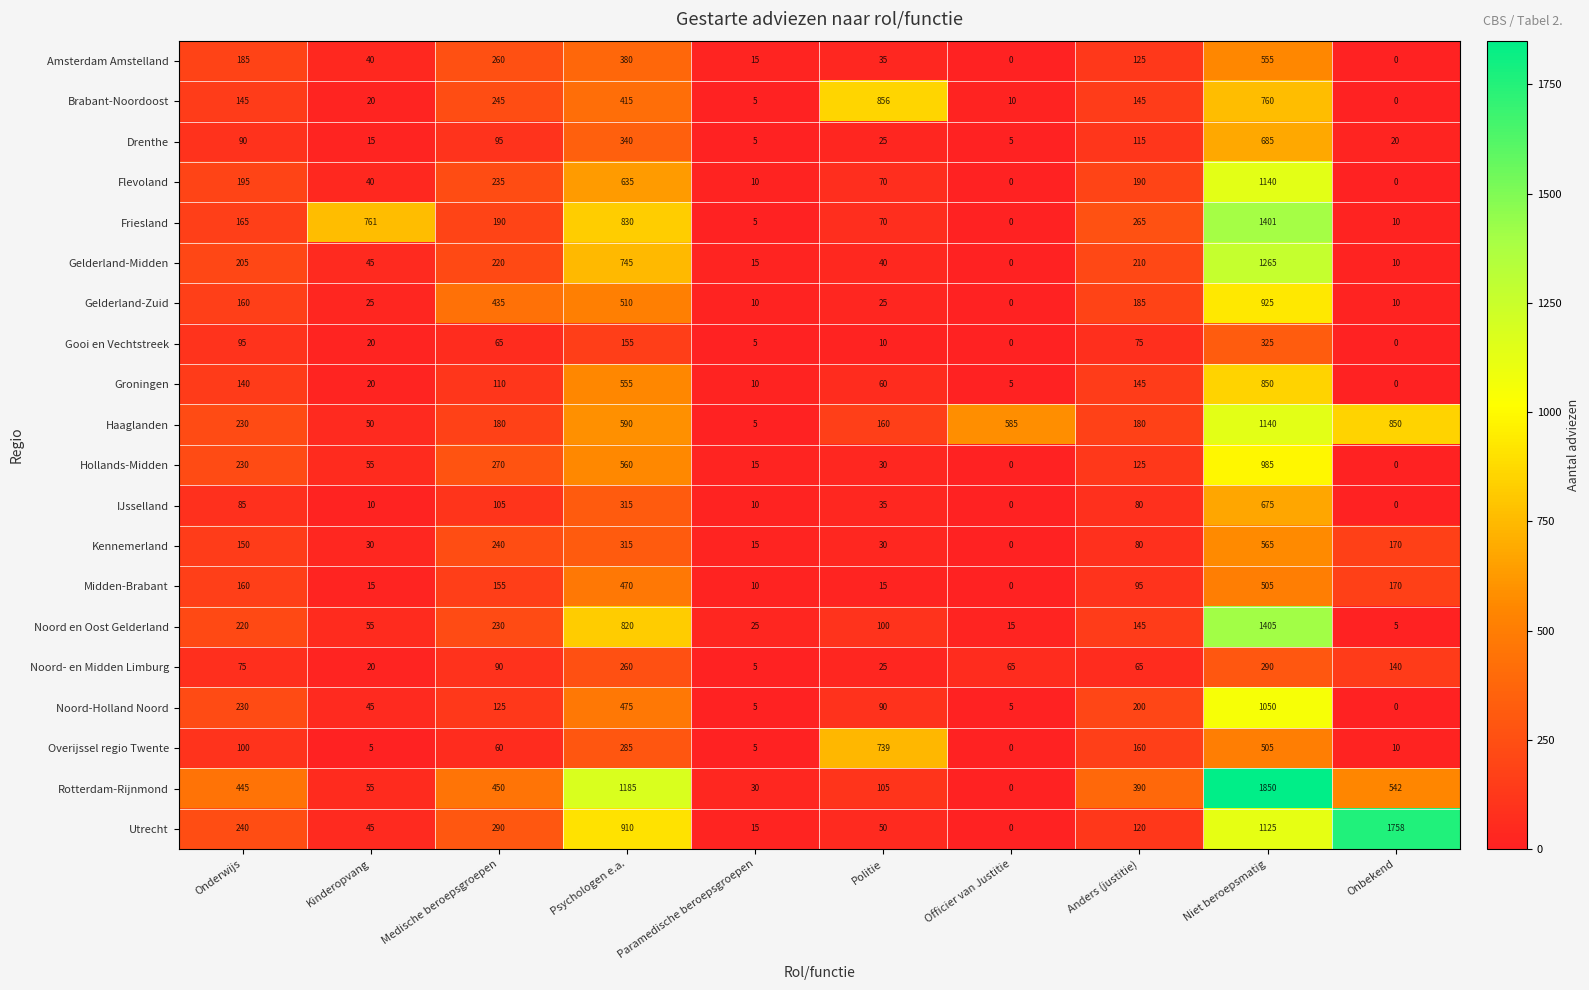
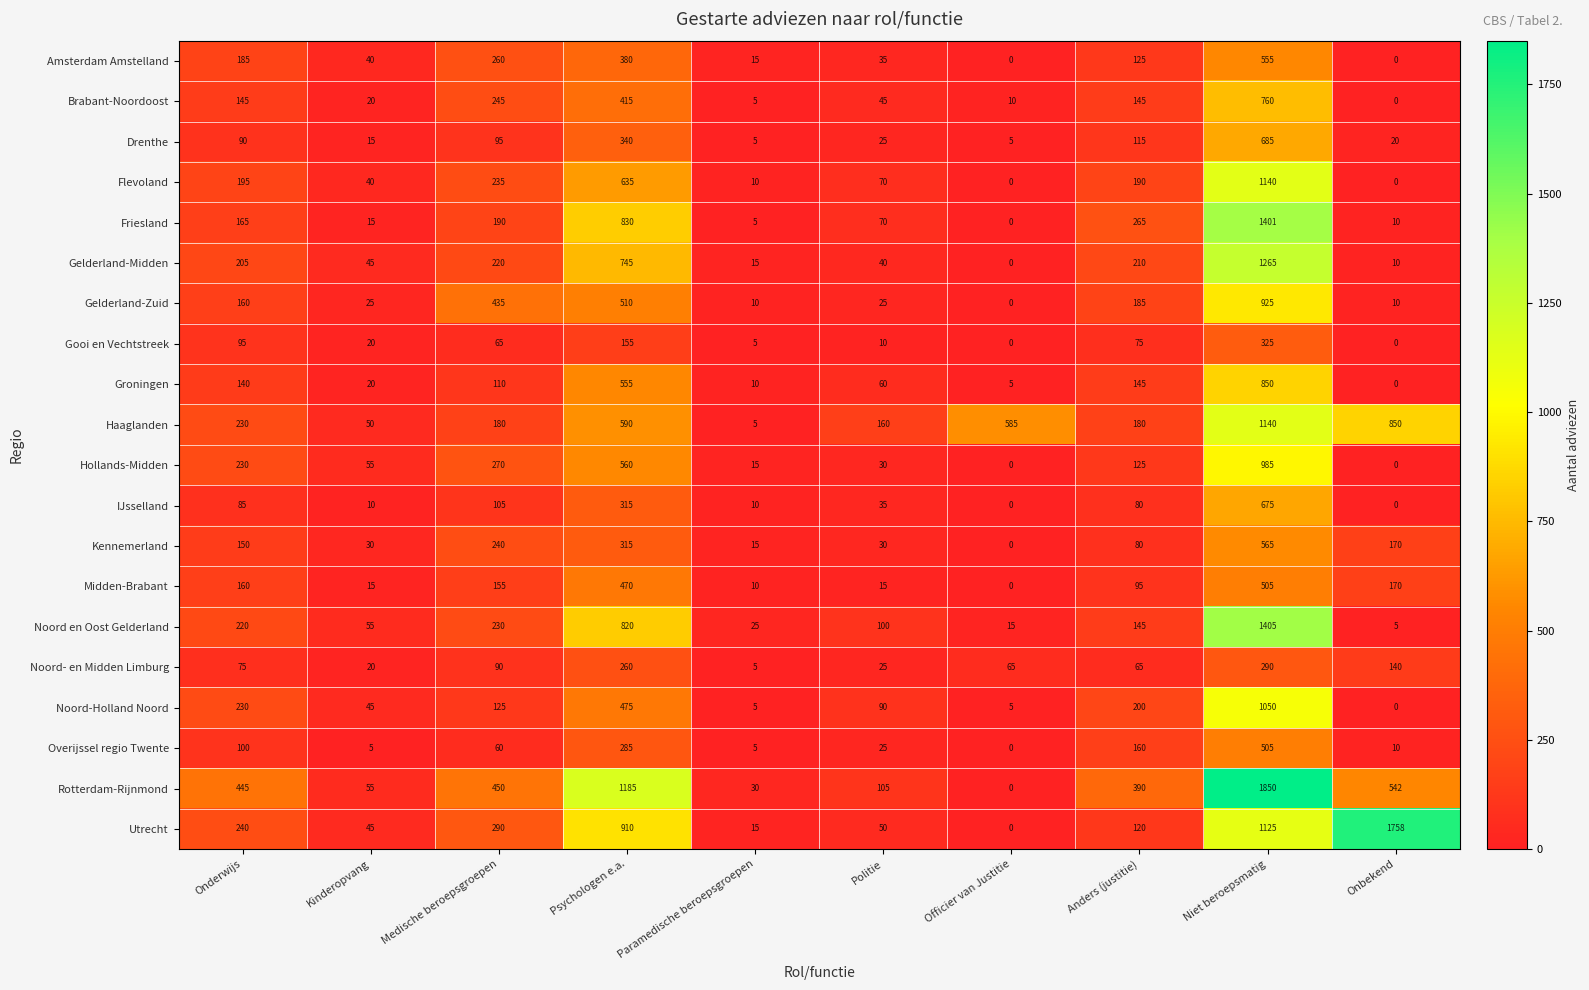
  {
    "Amsterdam Amstelland": {
      "Onderwijs": 185,
      "Kinderopvang": 40,
      "Medische beroepsgroepen": 260,
      "Psychologen e.a.": 380,
      "Paramedische beroepsgroepen": 15,
      "Politie": 35,
      "Officier van Justitie": 0,
      "Anders (justitie)": 125,
      "Niet beroepsmatig": 555,
      "Onbekend": 0
    },
    "Brabant-Noordoost": {
      "Onderwijs": 145,
      "Kinderopvang": 20,
      "Medische beroepsgroepen": 245,
      "Psychologen e.a.": 415,
      "Paramedische beroepsgroepen": 5,
-     "Politie": 856,
+     "Politie": 45,
      "Officier van Justitie": 10,
      "Anders (justitie)": 145,
      "Niet beroepsmatig": 760,
      "Onbekend": 0
    },
    "Drenthe": {
      "Onderwijs": 90,
      "Kinderopvang": 15,
      "Medische beroepsgroepen": 95,
      "Psychologen e.a.": 340,
      "Paramedische beroepsgroepen": 5,
      "Politie": 25,
      "Officier van Justitie": 5,
      "Anders (justitie)": 115,
      "Niet beroepsmatig": 685,
      "Onbekend": 20
    },
    "Flevoland": {
      "Onderwijs": 195,
      "Kinderopvang": 40,
      "Medische beroepsgroepen": 235,
      "Psychologen e.a.": 635,
      "Paramedische beroepsgroepen": 10,
      "Politie": 70,
      "Officier van Justitie": 0,
      "Anders (justitie)": 190,
      "Niet beroepsmatig": 1140,
      "Onbekend": 0
    },
    "Friesland": {
      "Onderwijs": 165,
-     "Kinderopvang": 761,
+     "Kinderopvang": 15,
      "Medische beroepsgroepen": 190,
      "Psychologen e.a.": 830,
      "Paramedische beroepsgroepen": 5,
      "Politie": 70,
      "Officier van Justitie": 0,
      "Anders (justitie)": 265,
      "Niet beroepsmatig": 1401,
      "Onbekend": 10
    },
    "Gelderland-Midden": {
      "Onderwijs": 205,
      "Kinderopvang": 45,
      "Medische beroepsgroepen": 220,
      "Psychologen e.a.": 745,
      "Paramedische beroepsgroepen": 15,
      "Politie": 40,
      "Officier van Justitie": 0,
      "Anders (justitie)": 210,
      "Niet beroepsmatig": 1265,
      "Onbekend": 10
    },
    "Gelderland-Zuid": {
      "Onderwijs": 160,
      "Kinderopvang": 25,
      "Medische beroepsgroepen": 435,
      "Psychologen e.a.": 510,
      "Paramedische beroepsgroepen": 10,
      "Politie": 25,
      "Officier van Justitie": 0,
      "Anders (justitie)": 185,
      "Niet beroepsmatig": 925,
      "Onbekend": 10
    },
    "Gooi en Vechtstreek": {
      "Onderwijs": 95,
      "Kinderopvang": 20,
      "Medische beroepsgroepen": 65,
      "Psychologen e.a.": 155,
      "Paramedische beroepsgroepen": 5,
      "Politie": 10,
      "Officier van Justitie": 0,
      "Anders (justitie)": 75,
      "Niet beroepsmatig": 325,
      "Onbekend": 0
    },
    "Groningen": {
      "Onderwijs": 140,
      "Kinderopvang": 20,
      "Medische beroepsgroepen": 110,
      "Psychologen e.a.": 555,
      "Paramedische beroepsgroepen": 10,
      "Politie": 60,
      "Officier van Justitie": 5,
      "Anders (justitie)": 145,
      "Niet beroepsmatig": 850,
      "Onbekend": 0
    },
    "Haaglanden": {
      "Onderwijs": 230,
      "Kinderopvang": 50,
      "Medische beroepsgroepen": 180,
      "Psychologen e.a.": 590,
      "Paramedische beroepsgroepen": 5,
      "Politie": 160,
      "Officier van Justitie": 585,
      "Anders (justitie)": 180,
      "Niet beroepsmatig": 1140,
      "Onbekend": 850
    },
    "Hollands-Midden": {
      "Onderwijs": 230,
      "Kinderopvang": 55,
      "Medische beroepsgroepen": 270,
      "Psychologen e.a.": 560,
      "Paramedische beroepsgroepen": 15,
      "Politie": 30,
      "Officier van Justitie": 0,
      "Anders (justitie)": 125,
      "Niet beroepsmatig": 985,
      "Onbekend": 0
    },
    "IJsselland": {
      "Onderwijs": 85,
      "Kinderopvang": 10,
      "Medische beroepsgroepen": 105,
      "Psychologen e.a.": 315,
      "Paramedische beroepsgroepen": 10,
      "Politie": 35,
      "Officier van Justitie": 0,
      "Anders (justitie)": 80,
      "Niet beroepsmatig": 675,
      "Onbekend": 0
    },
    "Kennemerland": {
      "Onderwijs": 150,
      "Kinderopvang": 30,
      "Medische beroepsgroepen": 240,
      "Psychologen e.a.": 315,
      "Paramedische beroepsgroepen": 15,
      "Politie": 30,
      "Officier van Justitie": 0,
      "Anders (justitie)": 80,
      "Niet beroepsmatig": 565,
      "Onbekend": 170
    },
    "Midden-Brabant": {
      "Onderwijs": 160,
      "Kinderopvang": 15,
      "Medische beroepsgroepen": 155,
      "Psychologen e.a.": 470,
      "Paramedische beroepsgroepen": 10,
      "Politie": 15,
      "Officier van Justitie": 0,
      "Anders (justitie)": 95,
      "Niet beroepsmatig": 505,
      "Onbekend": 170
    },
    "Noord en Oost Gelderland": {
      "Onderwijs": 220,
      "Kinderopvang": 55,
      "Medische beroepsgroepen": 230,
      "Psychologen e.a.": 820,
      "Paramedische beroepsgroepen": 25,
      "Politie": 100,
      "Officier van Justitie": 15,
      "Anders (justitie)": 145,
      "Niet beroepsmatig": 1405,
      "Onbekend": 5
    },
    "Noord- en Midden Limburg": {
      "Onderwijs": 75,
      "Kinderopvang": 20,
      "Medische beroepsgroepen": 90,
      "Psychologen e.a.": 260,
      "Paramedische beroepsgroepen": 5,
      "Politie": 25,
      "Officier van Justitie": 65,
      "Anders (justitie)": 65,
      "Niet beroepsmatig": 290,
      "Onbekend": 140
    },
    "Noord-Holland Noord": {
      "Onderwijs": 230,
      "Kinderopvang": 45,
      "Medische beroepsgroepen": 125,
      "Psychologen e.a.": 475,
      "Paramedische beroepsgroepen": 5,
      "Politie": 90,
      "Officier van Justitie": 5,
      "Anders (justitie)": 200,
      "Niet beroepsmatig": 1050,
      "Onbekend": 0
    },
    "Overijssel regio Twente": {
      "Onderwijs": 100,
      "Kinderopvang": 5,
      "Medische beroepsgroepen": 60,
      "Psychologen e.a.": 285,
      "Paramedische beroepsgroepen": 5,
-     "Politie": 739,
+     "Politie": 25,
      "Officier van Justitie": 0,
      "Anders (justitie)": 160,
      "Niet beroepsmatig": 505,
      "Onbekend": 10
    },
    "Rotterdam-Rijnmond": {
      "Onderwijs": 445,
      "Kinderopvang": 55,
      "Medische beroepsgroepen": 450,
      "Psychologen e.a.": 1185,
      "Paramedische beroepsgroepen": 30,
      "Politie": 105,
      "Officier van Justitie": 0,
      "Anders (justitie)": 390,
      "Niet beroepsmatig": 1850,
      "Onbekend": 542
    },
    "Utrecht": {
      "Onderwijs": 240,
      "Kinderopvang": 45,
      "Medische beroepsgroepen": 290,
      "Psychologen e.a.": 910,
      "Paramedische beroepsgroepen": 15,
      "Politie": 50,
      "Officier van Justitie": 0,
      "Anders (justitie)": 120,
      "Niet beroepsmatig": 1125,
      "Onbekend": 1758
    }
  }
